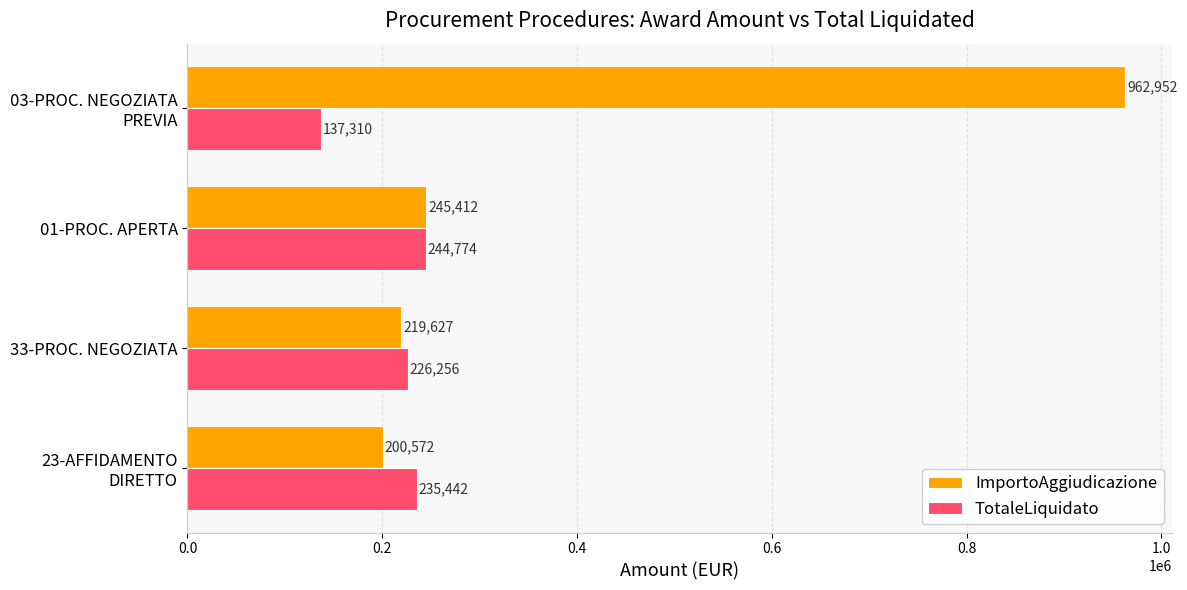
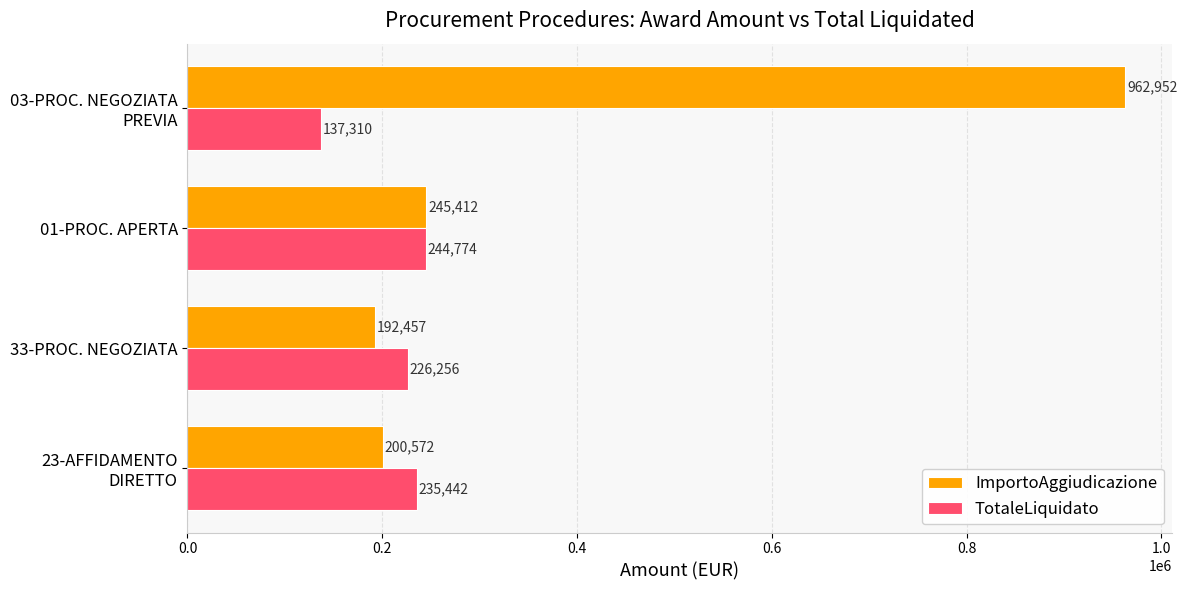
  {
    "ImportoAggiudicazione": {
      "03-PROC. NEGOZIATA PREVIA": "962,952",
      "01-PROC. APERTA": "245,412",
-     "33-PROC. NEGOZIATA": "219,627",
+     "33-PROC. NEGOZIATA": "192,457",
      "23-AFFIDAMENTO DIRETTO": "200,572"
    },
    "TotaleLiquidato": {
      "03-PROC. NEGOZIATA PREVIA": "137,310",
      "01-PROC. APERTA": "244,774",
      "33-PROC. NEGOZIATA": "226,256",
      "23-AFFIDAMENTO DIRETTO": "235,442"
    }
  }
